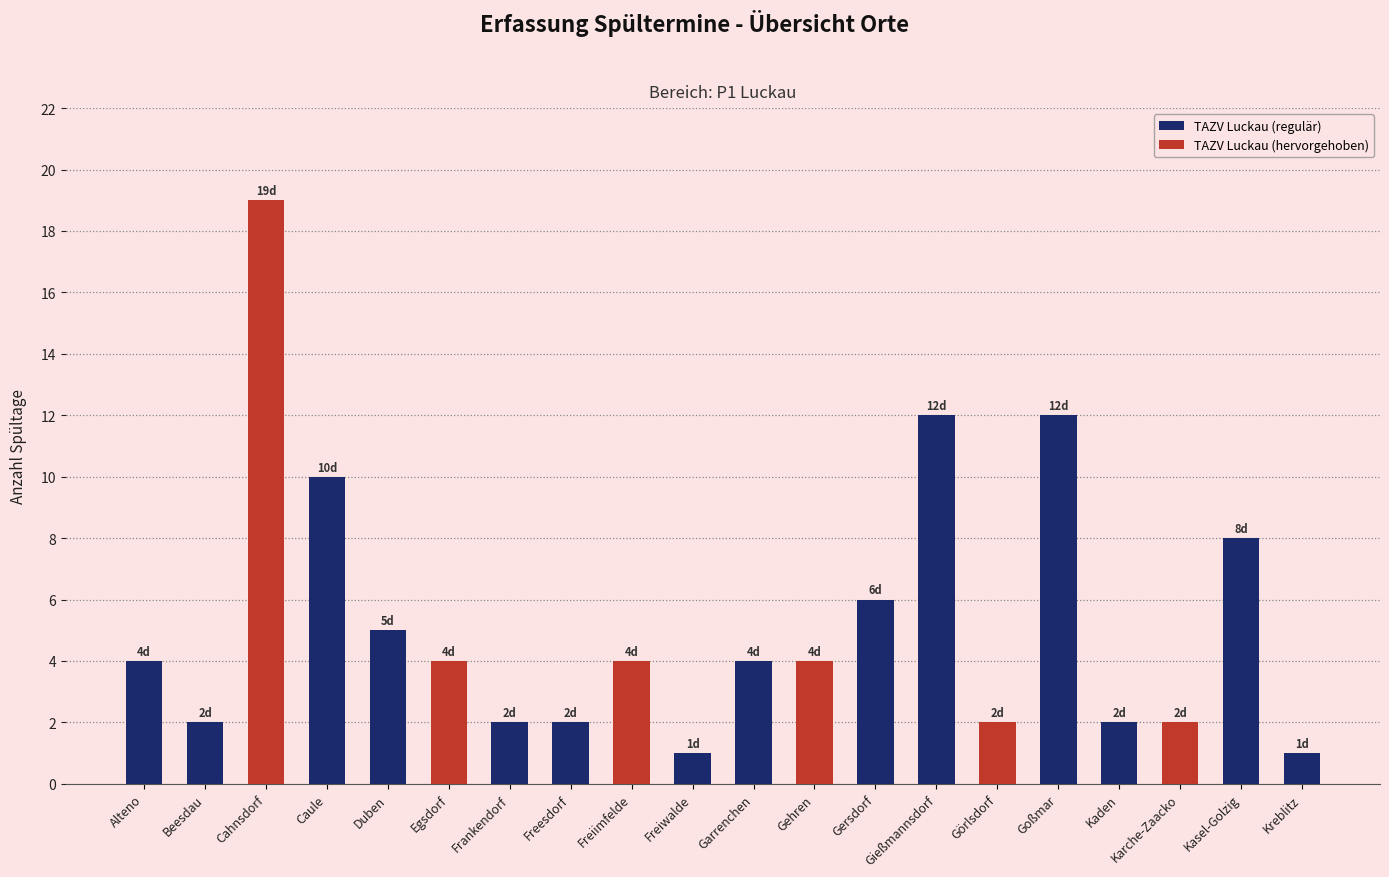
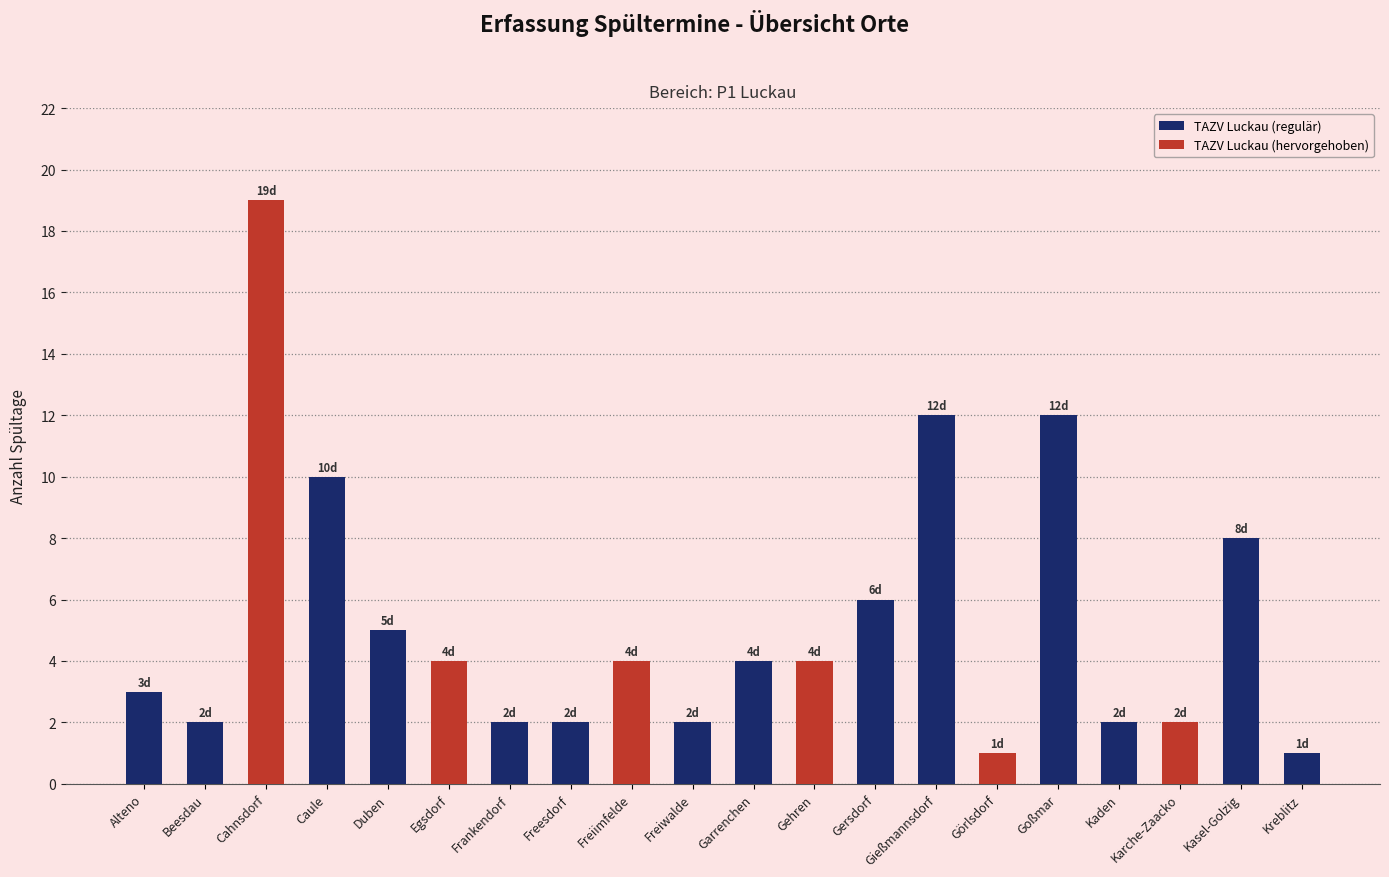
  {
    "TAZV Luckau (regulär)": {
-     "Alteno": "4d",
+     "Alteno": "3d",
      "Beesdau": "2d",
      "Caule": "10d",
      "Duben": "5d",
      "Frankendorf": "2d",
      "Freesdorf": "2d",
-     "Freiwalde": "1d",
+     "Freiwalde": "2d",
      "Garrenchen": "4d",
      "Gersdorf": "6d",
      "Gießmannsdorf": "12d",
      "Goßmar": "12d",
      "Kaden": "2d",
      "Kasel-Golzig": "8d",
      "Kreblitz": "1d"
    },
    "TAZV Luckau (hervorgehoben)": {
      "Cahnsdorf": "19d",
      "Egsdorf": "4d",
      "Freiimfelde": "4d",
      "Gehren": "4d",
-     "Görlsdorf": "2d",
+     "Görlsdorf": "1d",
      "Karche-Zaacko": "2d"
    }
  }
